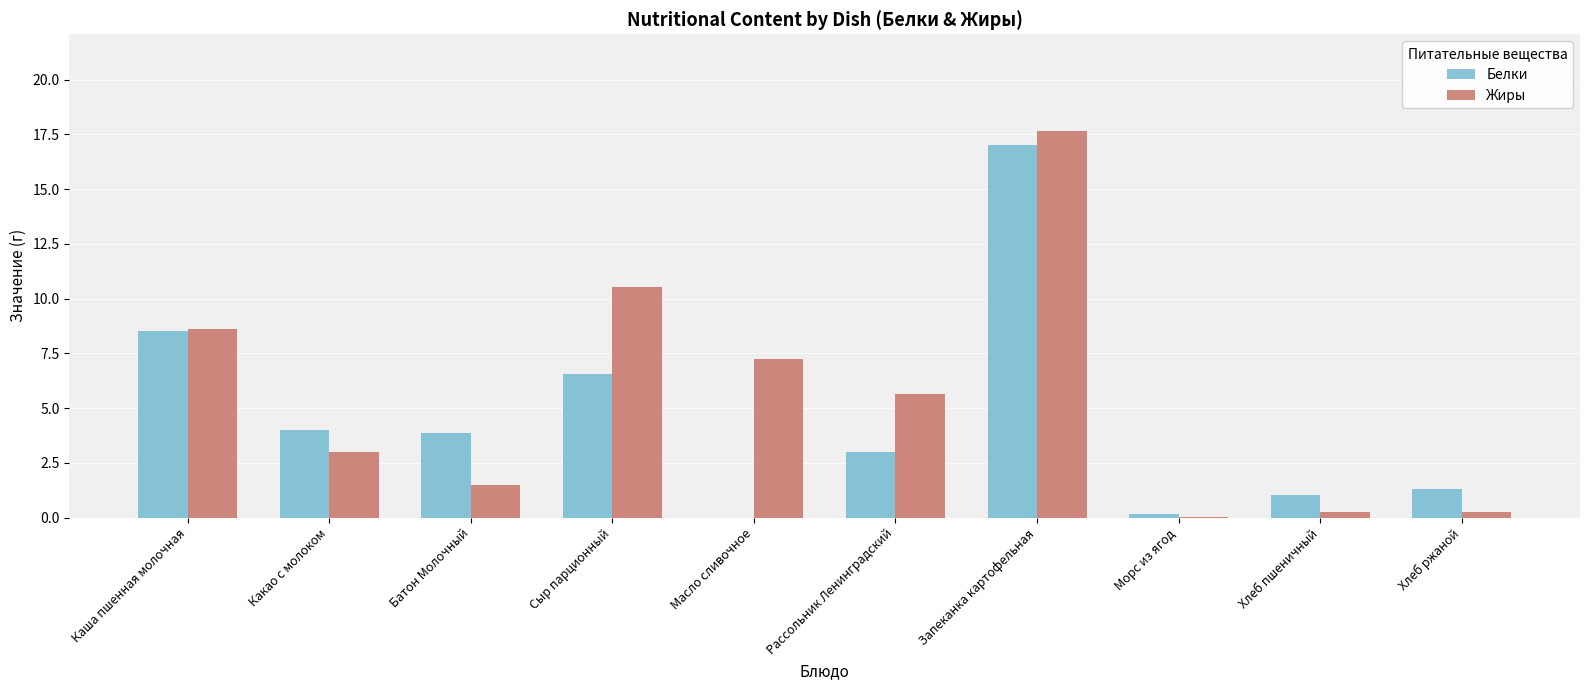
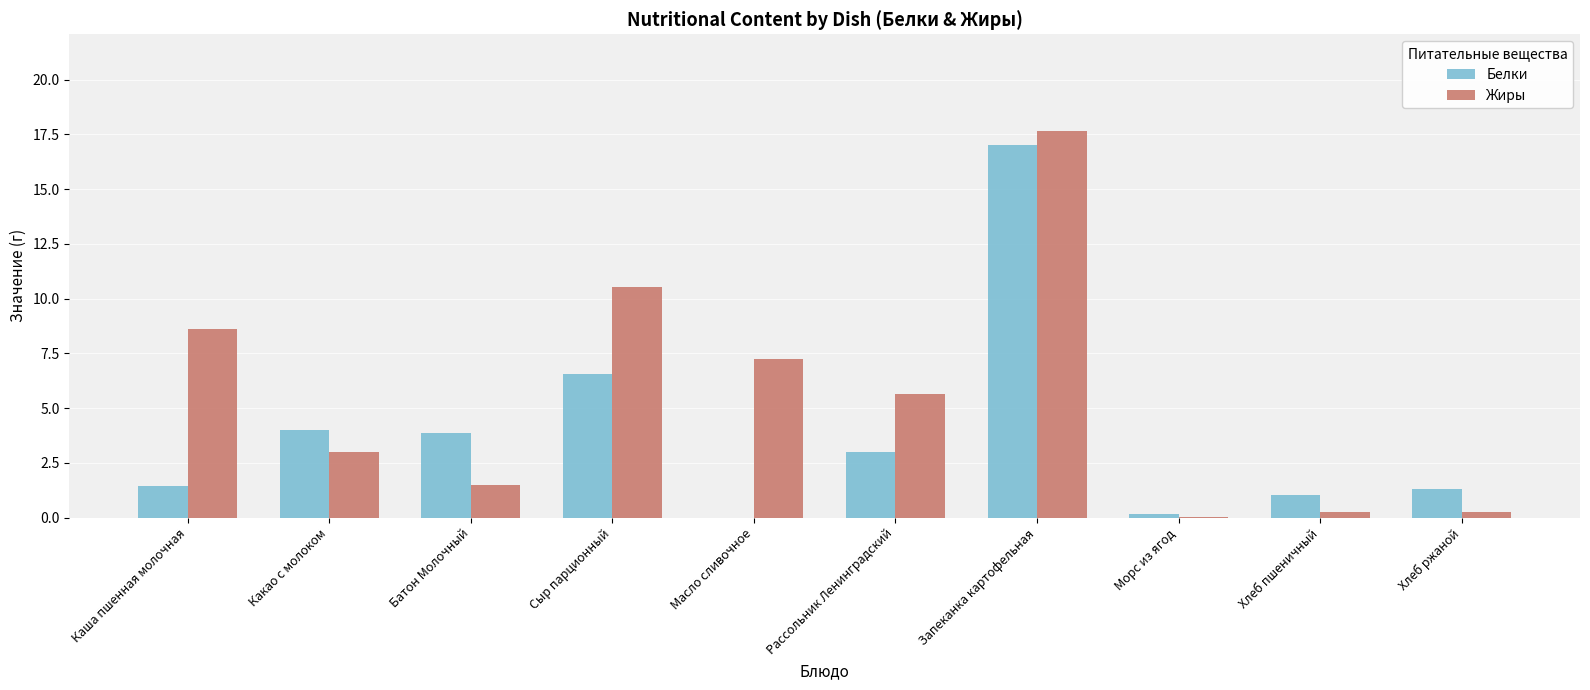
  {
    "Белки": {
-     "Каша пшенная молочная": 8.5,
+     "Каша пшенная молочная": 1.5,
      "Какао с молоком": 4.0,
      "Батон Молочный": 3.9,
      "Сыр парционный": 6.6,
      "Масло сливочное": 0.0,
      "Рассольник Ленинградский": 3.0,
      "Запеканка картофельная": 17.0,
      "Морс из ягод": 0.2,
      "Хлеб пшеничный": 1.1,
      "Хлеб ржаной": 1.3
    },
    "Жиры": {
      "Каша пшенная молочная": 8.6,
      "Какао с молоком": 3.0,
      "Батон Молочный": 1.5,
      "Сыр парционный": 10.6,
      "Масло сливочное": 7.3,
      "Рассольник Ленинградский": 5.6,
      "Запеканка картофельная": 17.7,
      "Хлеб пшеничный": 0.3,
      "Хлеб ржаной": 0.2
    }
  }
